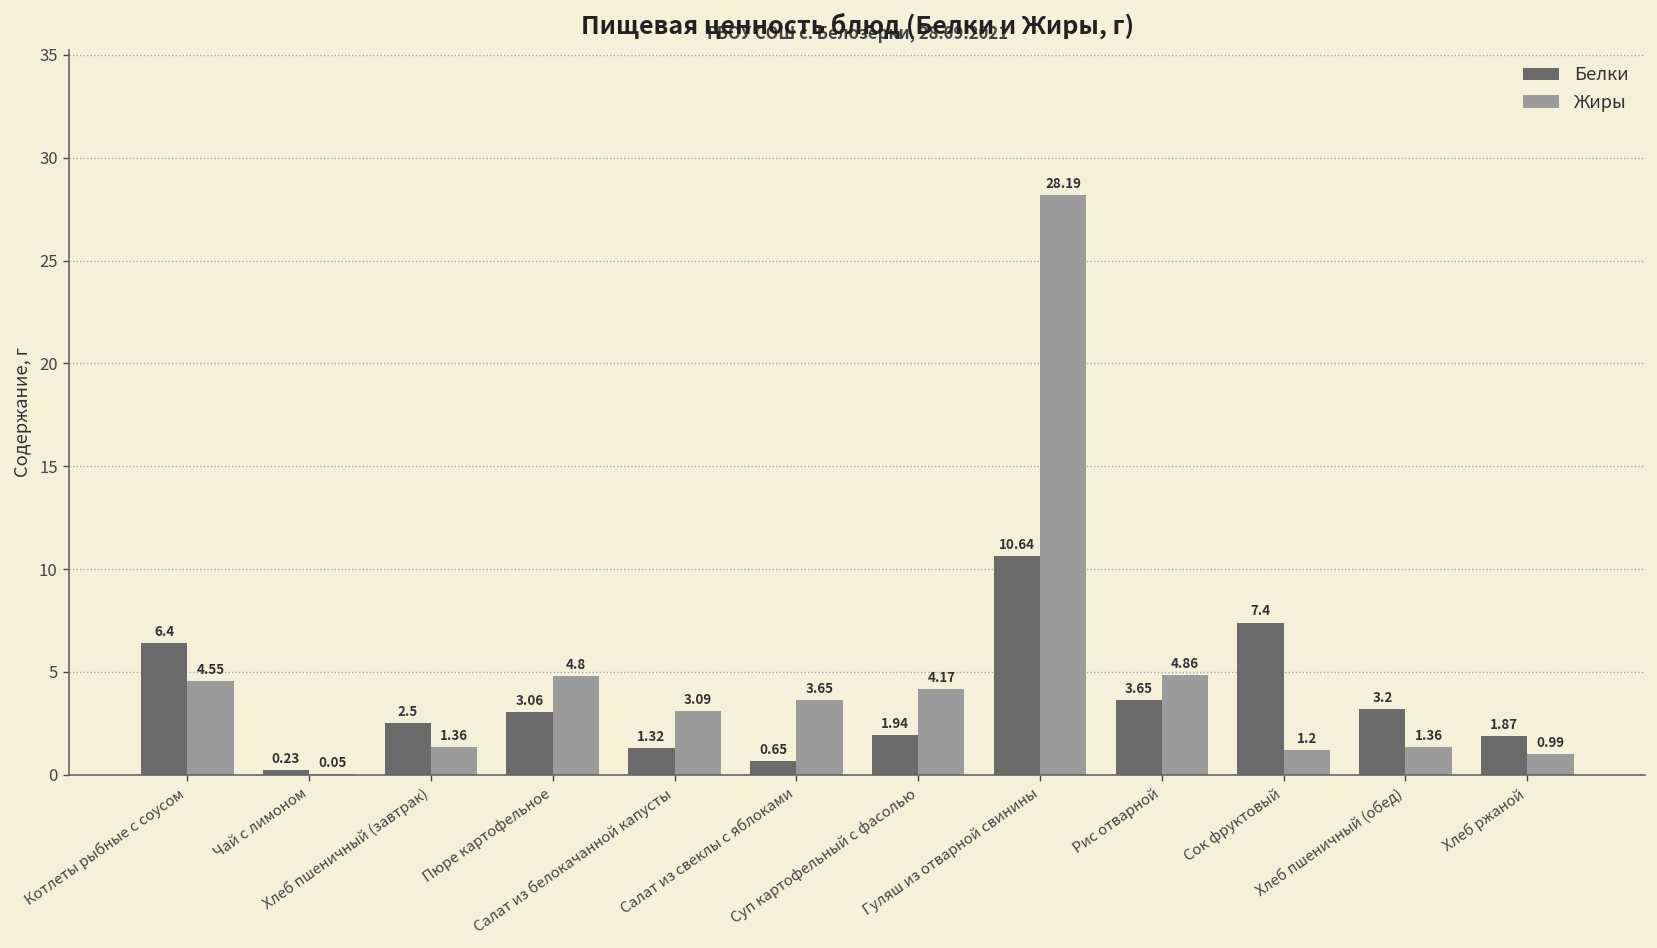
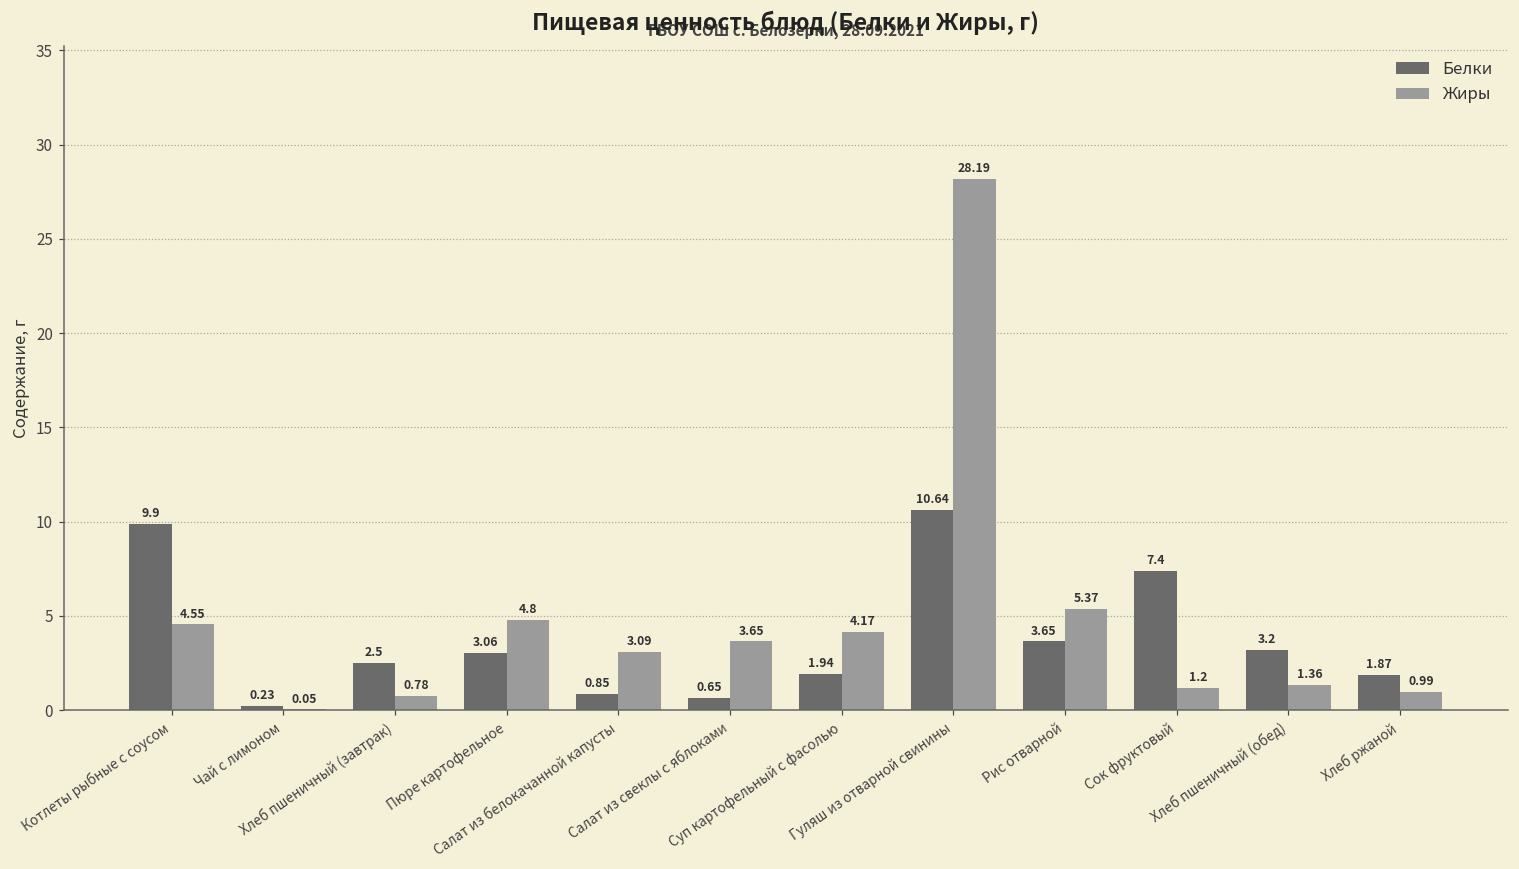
  {
    "Белки": {
-     "Котлеты рыбные с соусом": 6.4,
+     "Котлеты рыбные с соусом": 9.9,
      "Чай с лимоном": 0.23,
      "Хлеб пшеничный (завтрак)": 2.5,
      "Пюре картофельное": 3.06,
-     "Салат из белокачанной капусты": 1.32,
+     "Салат из белокачанной капусты": 0.85,
      "Салат из свеклы с яблоками": 0.65,
      "Суп картофельный с фасолью": 1.94,
      "Гуляш из отварной свинины": 10.64,
      "Рис отварной": 3.65,
      "Сок фруктовый": 7.4,
      "Хлеб пшеничный (обед)": 3.2,
      "Хлеб ржаной": 1.87
    },
    "Жиры": {
      "Котлеты рыбные с соусом": 4.55,
      "Чай с лимоном": 0.05,
-     "Хлеб пшеничный (завтрак)": 1.36,
+     "Хлеб пшеничный (завтрак)": 0.78,
      "Пюре картофельное": 4.8,
      "Салат из белокачанной капусты": 3.09,
      "Салат из свеклы с яблоками": 3.65,
      "Суп картофельный с фасолью": 4.17,
      "Гуляш из отварной свинины": 28.19,
-     "Рис отварной": 4.86,
+     "Рис отварной": 5.37,
      "Сок фруктовый": 1.2,
      "Хлеб пшеничный (обед)": 1.36,
      "Хлеб ржаной": 0.99
    }
  }
